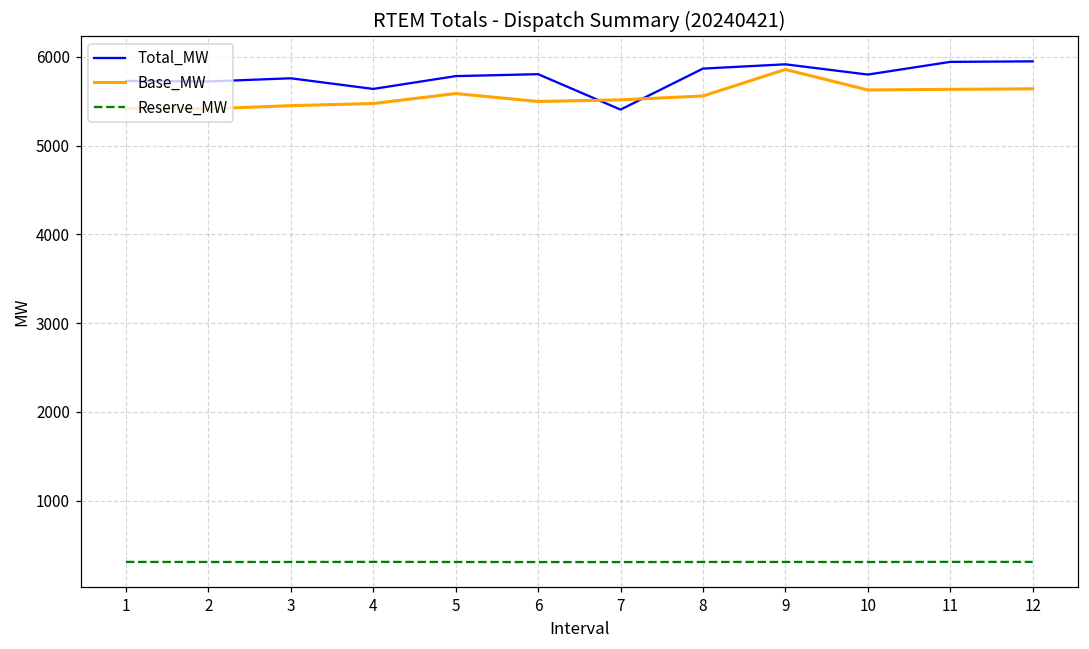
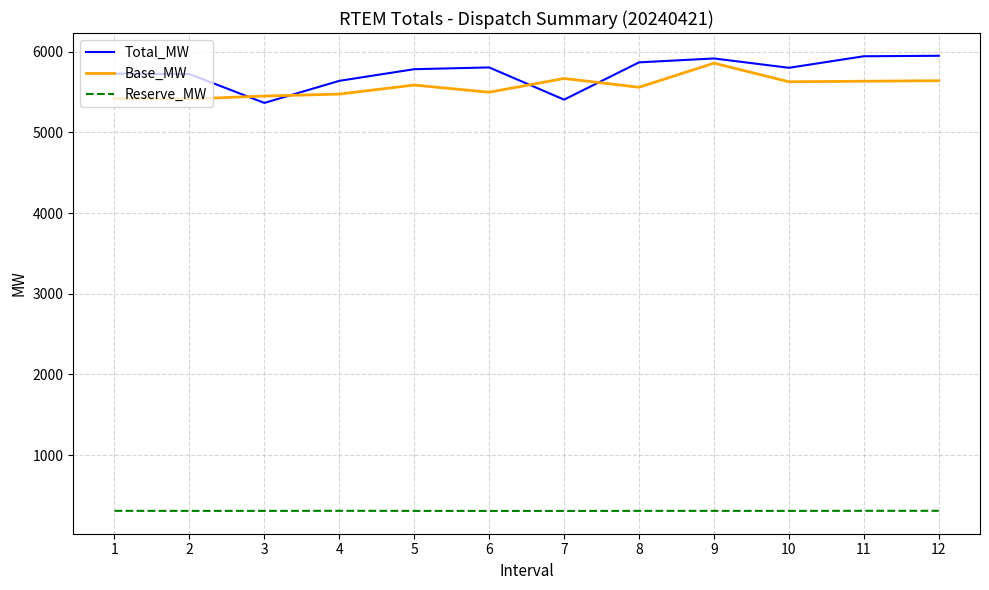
  {
    "Total_MW": {
-     "3": 5800,
+     "3": 5400,
      "4": 5600,
      "5": 5800,
      "6": 5800,
      "7": 5400,
      "8": 5900,
      "9": 5900,
      "10": 5800,
      "11": 5900,
      "12": 5900
    },
    "Base_MW": {
      "3": 5500,
      "4": 5500,
      "5": 5600,
      "6": 5500,
-     "7": 5500,
+     "7": 5700,
      "8": 5600,
      "9": 5900,
      "10": 5600,
      "11": 5600,
      "12": 5600
    },
    "Reserve_MW": {
      "1": 300,
      "2": 300,
      "3": 300,
      "4": 300,
      "5": 300,
      "6": 300,
      "7": 300,
      "8": 300,
      "9": 300,
      "10": 300,
      "11": 300,
      "12": 300
    }
  }
